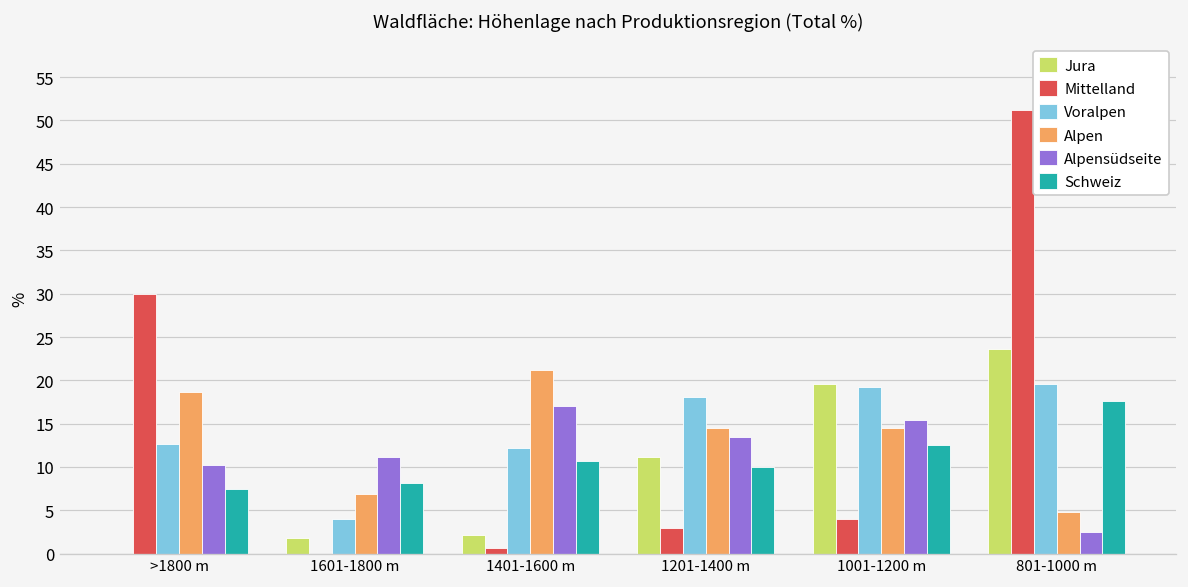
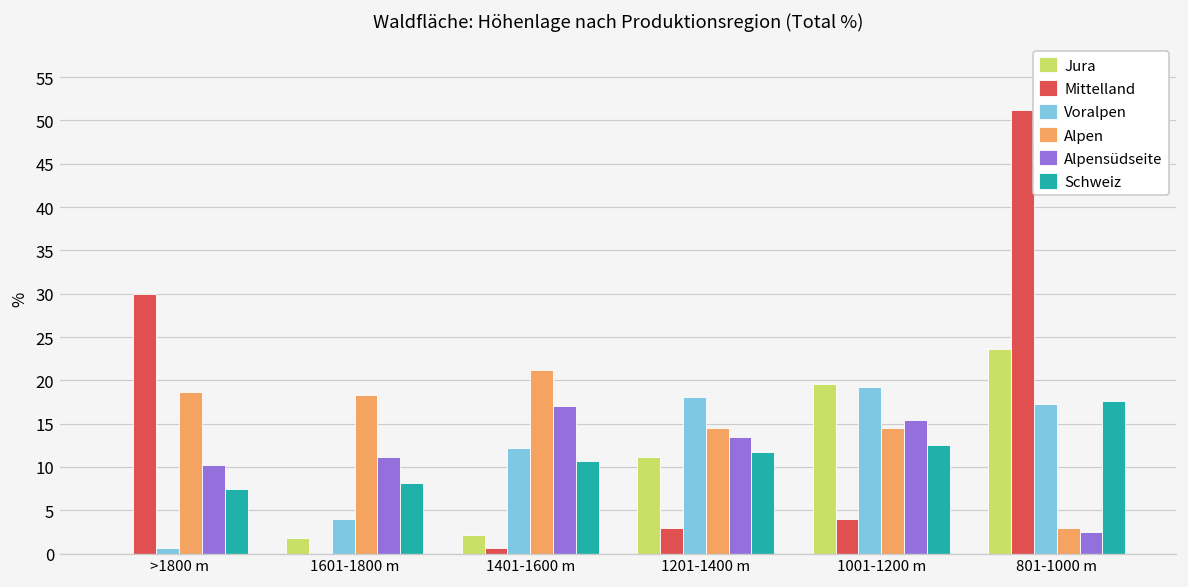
  {
    "Jura": {
      ">1800 m": 0,
      "1601-1800 m": 2,
      "1401-1600 m": 2,
      "1201-1400 m": 11,
      "1001-1200 m": 20,
      "801-1000 m": 24
    },
    "Mittelland": {
      ">1800 m": 30,
      "1601-1800 m": 0,
      "1401-1600 m": 1,
      "1201-1400 m": 3,
      "1001-1200 m": 4,
      "801-1000 m": 51
    },
    "Voralpen": {
-     ">1800 m": 13,
+     ">1800 m": 1,
      "1601-1800 m": 4,
      "1401-1600 m": 12,
      "1201-1400 m": 18,
      "1001-1200 m": 19,
-     "801-1000 m": 20
+     "801-1000 m": 17
    },
    "Alpen": {
      ">1800 m": 19,
-     "1601-1800 m": 7,
+     "1601-1800 m": 18,
      "1401-1600 m": 21,
      "1201-1400 m": 15,
      "1001-1200 m": 15,
-     "801-1000 m": 5
+     "801-1000 m": 3
    },
    "Alpensüdseite": {
      ">1800 m": 10,
      "1601-1800 m": 11,
      "1401-1600 m": 17,
      "1201-1400 m": 13,
      "1001-1200 m": 15,
      "801-1000 m": 3
    },
    "Schweiz": {
      ">1800 m": 7,
      "1601-1800 m": 8,
      "1401-1600 m": 11,
-     "1201-1400 m": 10,
+     "1201-1400 m": 12,
      "1001-1200 m": 13,
      "801-1000 m": 18
    }
  }
